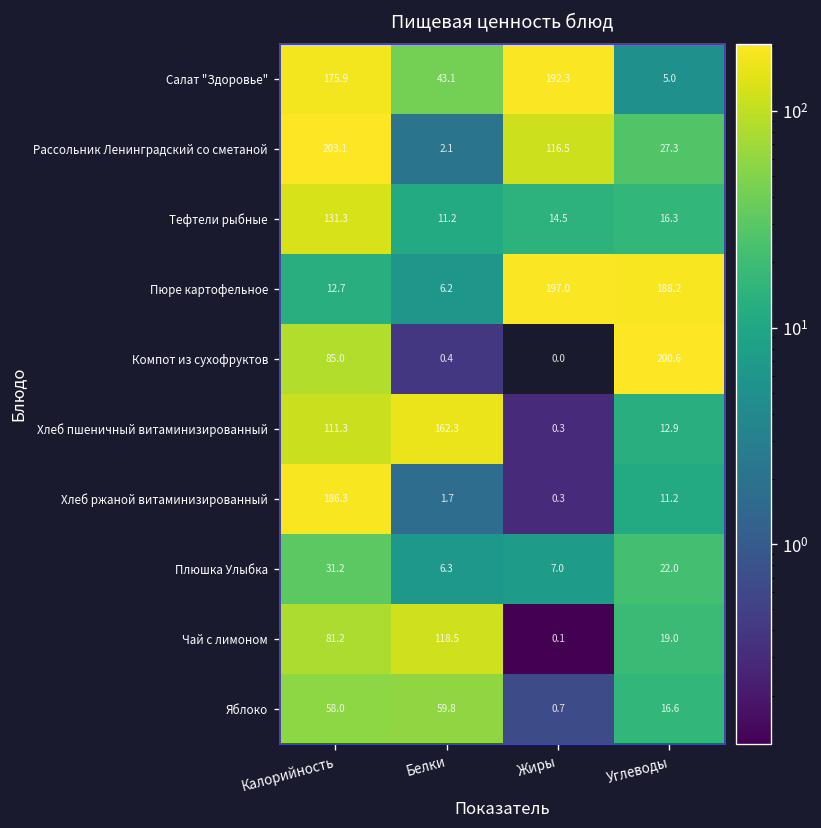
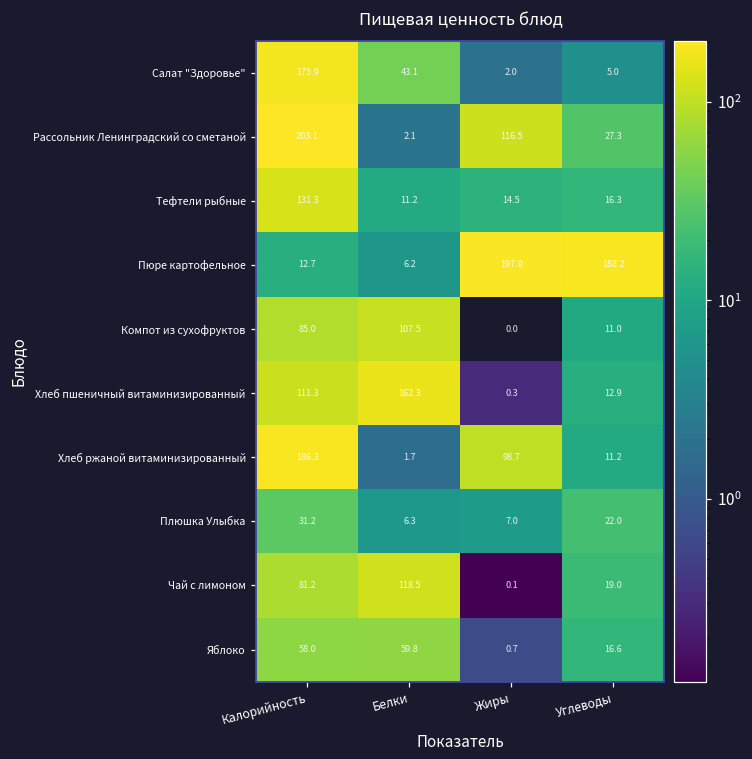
  {
    "Салат \"Здоровье\"": {
      "Калорийность": 175.9,
      "Белки": 43.1,
-     "Жиры": 192.3,
+     "Жиры": 2.0,
      "Углеводы": 5.0
    },
    "Рассольник Ленинградский со сметаной": {
      "Калорийность": 203.1,
      "Белки": 2.1,
      "Жиры": 116.5,
      "Углеводы": 27.3
    },
    "Тефтели рыбные": {
      "Калорийность": 131.3,
      "Белки": 11.2,
      "Жиры": 14.5,
      "Углеводы": 16.3
    },
    "Пюре картофельное": {
      "Калорийность": 12.7,
      "Белки": 6.2,
      "Жиры": 197.0,
      "Углеводы": 188.2
    },
    "Компот из сухофруктов": {
      "Калорийность": 85.0,
-     "Белки": 0.4,
+     "Белки": 107.5,
      "Жиры": 0.0,
-     "Углеводы": 200.6
+     "Углеводы": 11.0
    },
    "Хлеб пшеничный витаминизированный": {
      "Калорийность": 111.3,
      "Белки": 162.3,
      "Жиры": 0.3,
      "Углеводы": 12.9
    },
    "Хлеб ржаной витаминизированный": {
      "Калорийность": 186.3,
      "Белки": 1.7,
-     "Жиры": 0.3,
+     "Жиры": 98.7,
      "Углеводы": 11.2
    },
    "Плюшка Улыбка": {
      "Калорийность": 31.2,
      "Белки": 6.3,
      "Жиры": 7.0,
      "Углеводы": 22.0
    },
    "Чай с лимоном": {
      "Калорийность": 81.2,
      "Белки": 118.5,
      "Жиры": 0.1,
      "Углеводы": 19.0
    },
    "Яблоко": {
      "Калорийность": 58.0,
      "Белки": 59.8,
      "Жиры": 0.7,
      "Углеводы": 16.6
    }
  }
